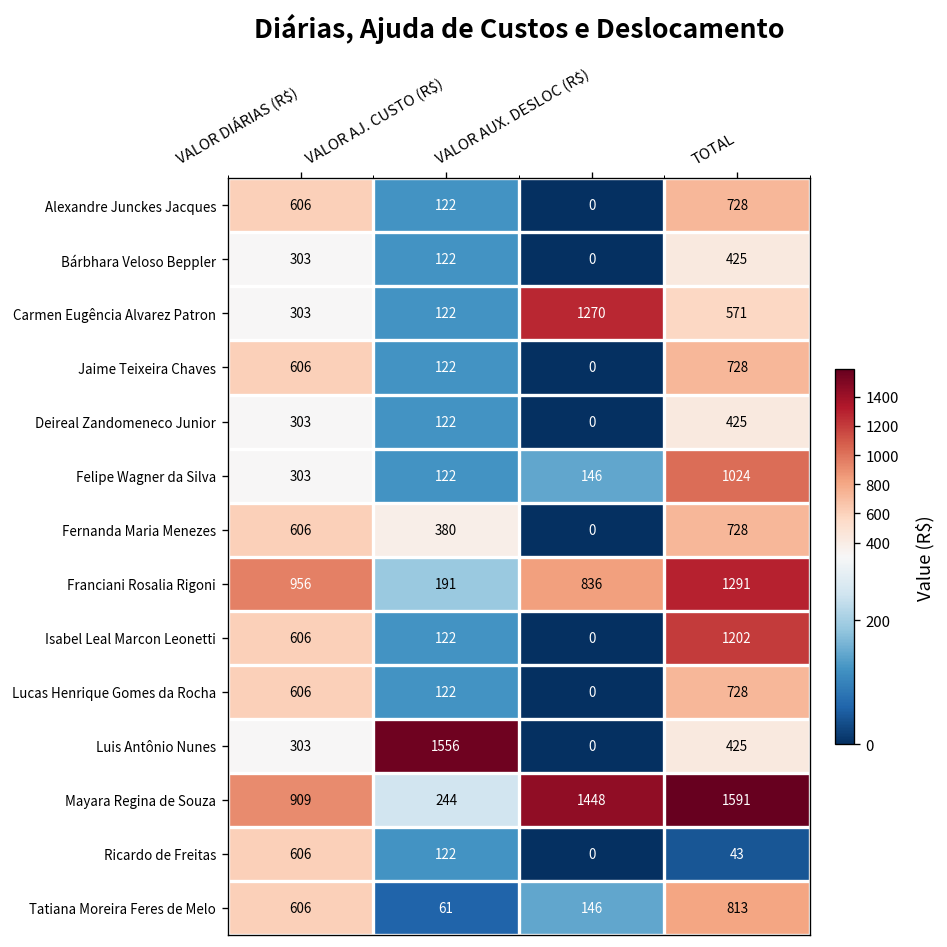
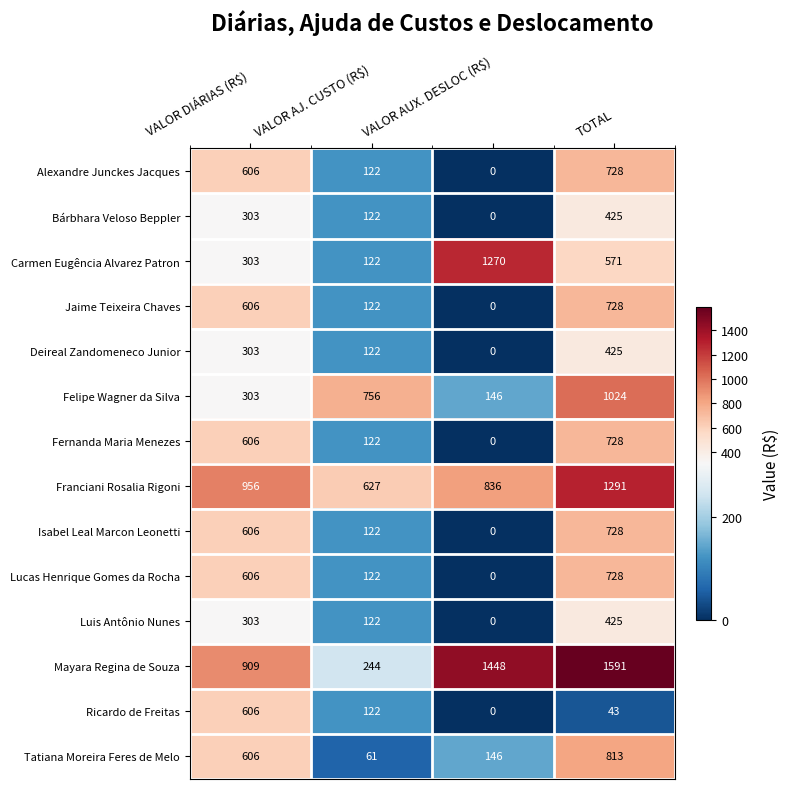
  {
    "Alexandre Junckes Jacques": {
      "VALOR DIÁRIAS (R$)": 606,
      "VALOR AJ. CUSTO (R$)": 122,
      "VALOR AUX. DESLOC (R$)": 0,
      "TOTAL": 728
    },
    "Bárbhara Veloso Beppler": {
      "VALOR DIÁRIAS (R$)": 303,
      "VALOR AJ. CUSTO (R$)": 122,
      "VALOR AUX. DESLOC (R$)": 0,
      "TOTAL": 425
    },
    "Carmen Eugência Alvarez Patron": {
      "VALOR DIÁRIAS (R$)": 303,
      "VALOR AJ. CUSTO (R$)": 122,
      "VALOR AUX. DESLOC (R$)": 1270,
      "TOTAL": 571
    },
    "Jaime Teixeira Chaves": {
      "VALOR DIÁRIAS (R$)": 606,
      "VALOR AJ. CUSTO (R$)": 122,
      "VALOR AUX. DESLOC (R$)": 0,
      "TOTAL": 728
    },
    "Deireal Zandomeneco Junior": {
      "VALOR DIÁRIAS (R$)": 303,
      "VALOR AJ. CUSTO (R$)": 122,
      "VALOR AUX. DESLOC (R$)": 0,
      "TOTAL": 425
    },
    "Felipe Wagner da Silva": {
      "VALOR DIÁRIAS (R$)": 303,
-     "VALOR AJ. CUSTO (R$)": 122,
+     "VALOR AJ. CUSTO (R$)": 756,
      "VALOR AUX. DESLOC (R$)": 146,
      "TOTAL": 1024
    },
    "Fernanda Maria Menezes": {
      "VALOR DIÁRIAS (R$)": 606,
-     "VALOR AJ. CUSTO (R$)": 380,
+     "VALOR AJ. CUSTO (R$)": 122,
      "VALOR AUX. DESLOC (R$)": 0,
      "TOTAL": 728
    },
    "Franciani Rosalia Rigoni": {
      "VALOR DIÁRIAS (R$)": 956,
-     "VALOR AJ. CUSTO (R$)": 191,
+     "VALOR AJ. CUSTO (R$)": 627,
      "VALOR AUX. DESLOC (R$)": 836,
      "TOTAL": 1291
    },
    "Isabel Leal Marcon Leonetti": {
      "VALOR DIÁRIAS (R$)": 606,
      "VALOR AJ. CUSTO (R$)": 122,
      "VALOR AUX. DESLOC (R$)": 0,
-     "TOTAL": 1202
+     "TOTAL": 728
    },
    "Lucas Henrique Gomes da Rocha": {
      "VALOR DIÁRIAS (R$)": 606,
      "VALOR AJ. CUSTO (R$)": 122,
      "VALOR AUX. DESLOC (R$)": 0,
      "TOTAL": 728
    },
    "Luis Antônio Nunes": {
      "VALOR DIÁRIAS (R$)": 303,
-     "VALOR AJ. CUSTO (R$)": 1556,
+     "VALOR AJ. CUSTO (R$)": 122,
      "VALOR AUX. DESLOC (R$)": 0,
      "TOTAL": 425
    },
    "Mayara Regina de Souza": {
      "VALOR DIÁRIAS (R$)": 909,
      "VALOR AJ. CUSTO (R$)": 244,
      "VALOR AUX. DESLOC (R$)": 1448,
      "TOTAL": 1591
    },
    "Ricardo de Freitas": {
      "VALOR DIÁRIAS (R$)": 606,
      "VALOR AJ. CUSTO (R$)": 122,
      "VALOR AUX. DESLOC (R$)": 0,
      "TOTAL": 43
    },
    "Tatiana Moreira Feres de Melo": {
      "VALOR DIÁRIAS (R$)": 606,
      "VALOR AJ. CUSTO (R$)": 61,
      "VALOR AUX. DESLOC (R$)": 146,
      "TOTAL": 813
    }
  }
